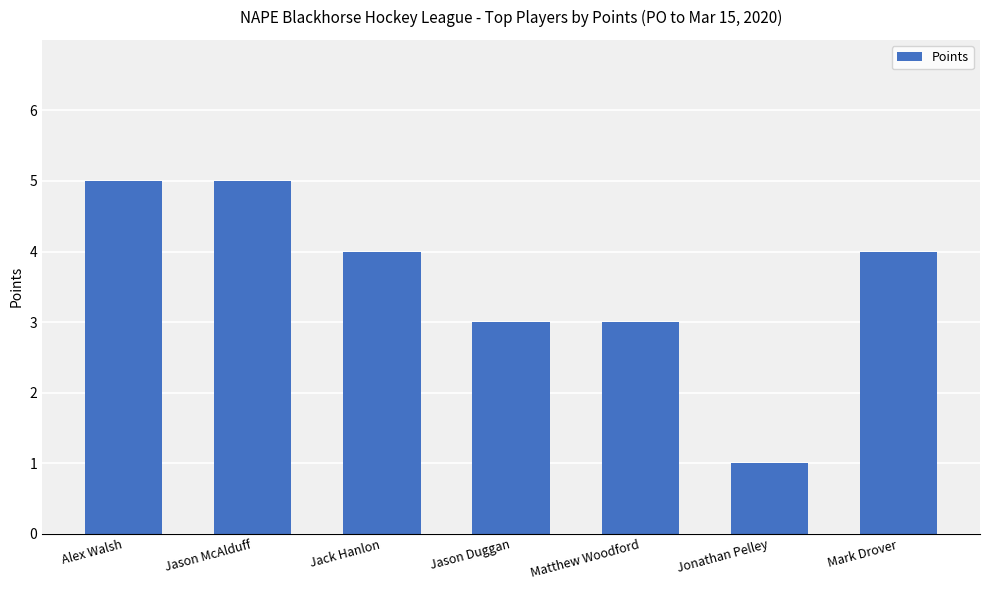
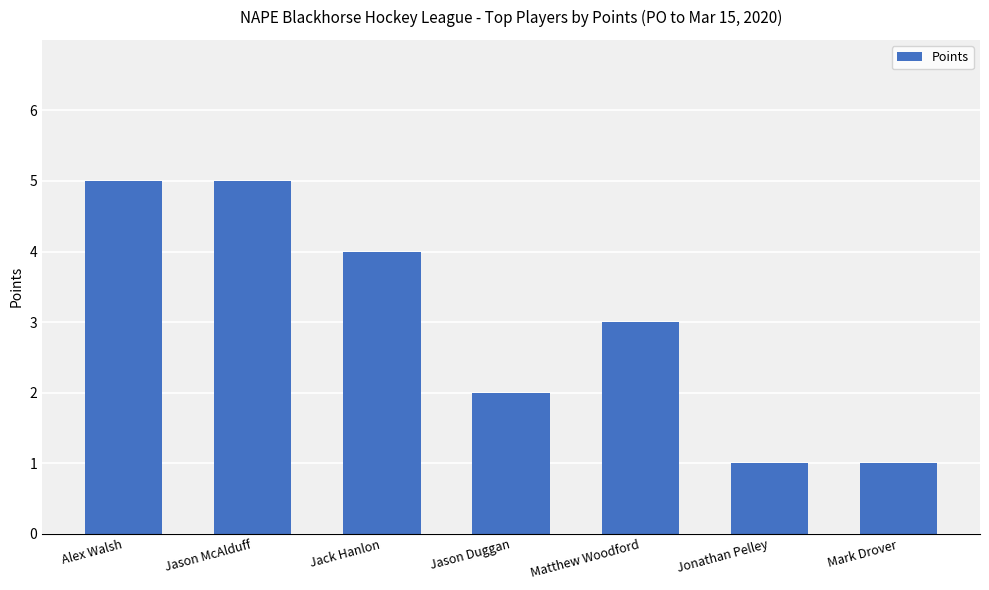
  {
    "Alex Walsh": 5,
    "Jason McAlduff": 5,
    "Jack Hanlon": 4,
-   "Jason Duggan": 3,
+   "Jason Duggan": 2,
    "Matthew Woodford": 3,
    "Jonathan Pelley": 1,
-   "Mark Drover": 4
+   "Mark Drover": 1
  }
